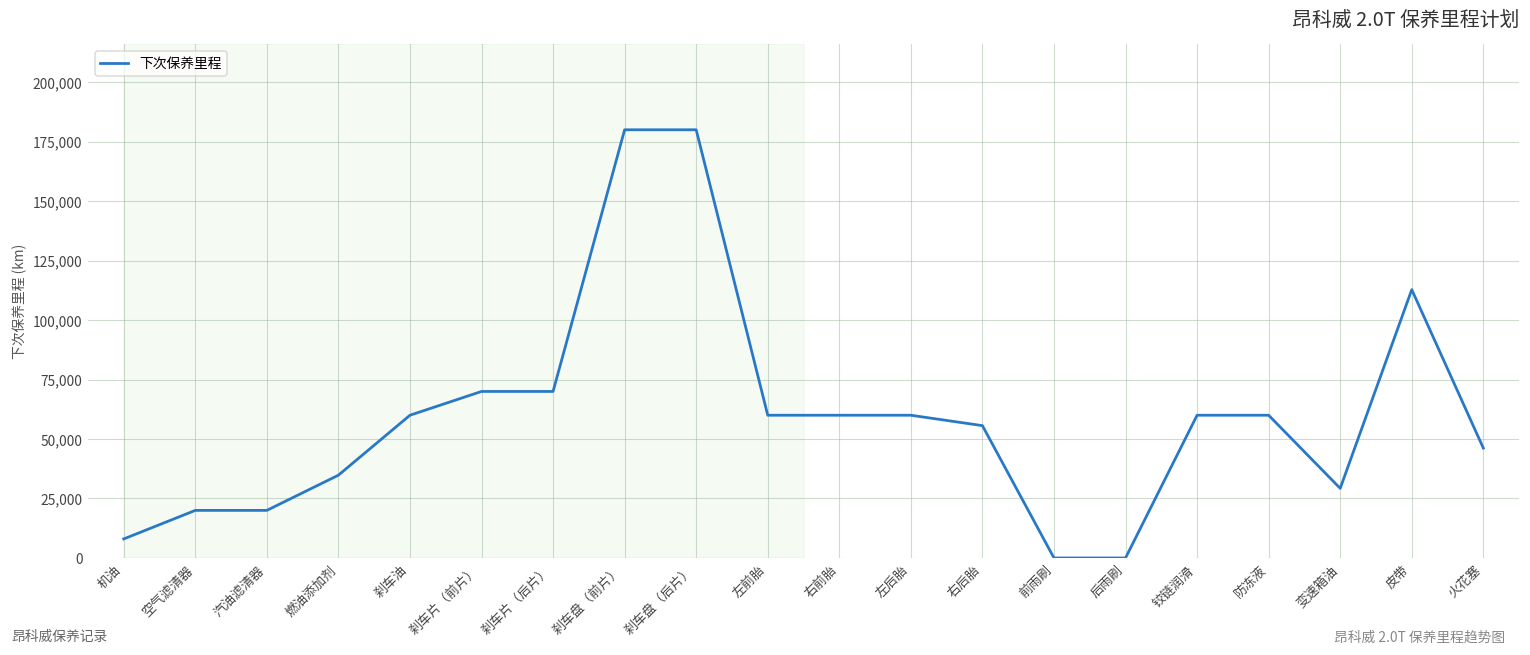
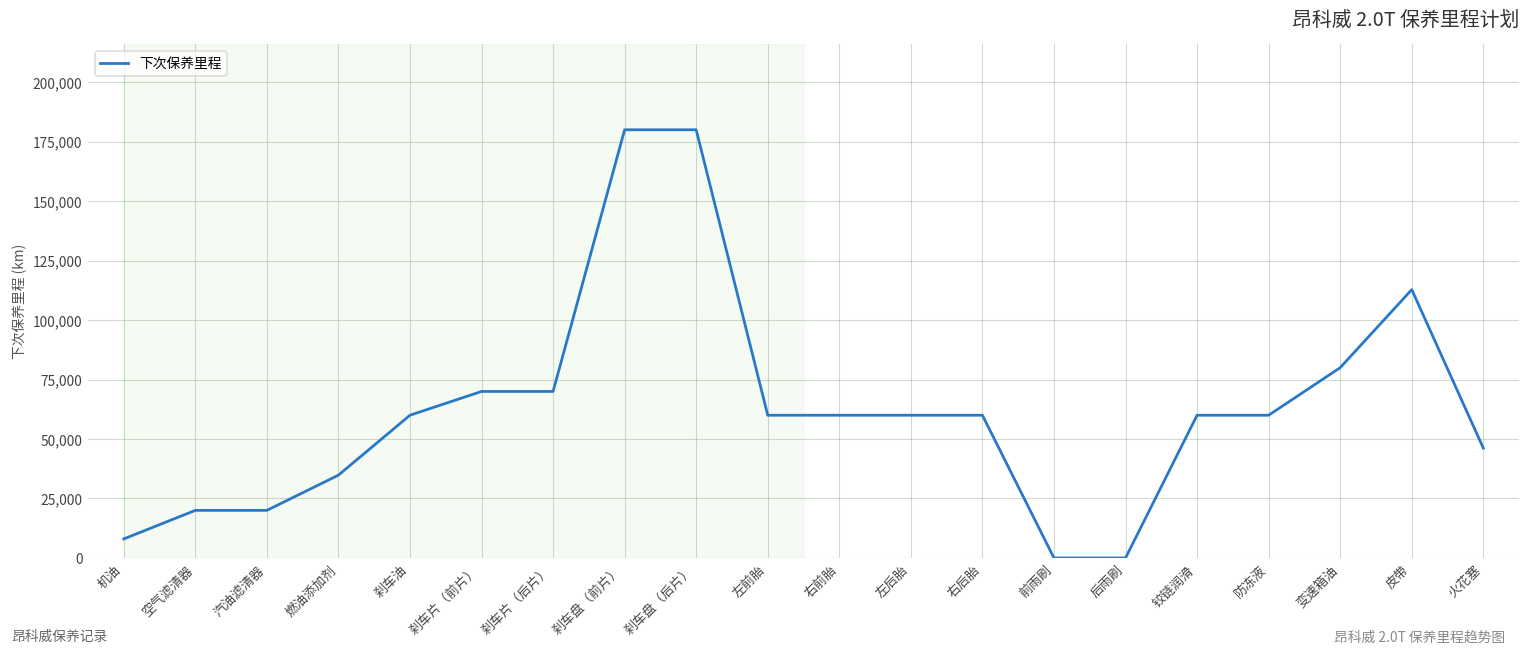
  {
    "机油": "8,000",
    "空气滤清器": "20,000",
    "汽油滤清器": "20,000",
    "燃油添加剂": "35,000",
    "刹车油": "60,000",
    "刹车片（前片）": "70,000",
    "刹车片（后片）": "70,000",
    "刹车盘（前片）": "180,000",
    "刹车盘（后片）": "180,000",
    "左前胎": "60,000",
    "右前胎": "60,000",
    "左后胎": "60,000",
-   "右后胎": "56,000",
+   "右后胎": "60,000",
    "前雨刷": "0",
    "后雨刷": "0",
    "铰链润滑": "60,000",
    "防冻液": "60,000",
-   "变速箱油": "29,000",
+   "变速箱油": "80,000",
    "皮带": "113,000",
    "火花塞": "46,000"
  }
